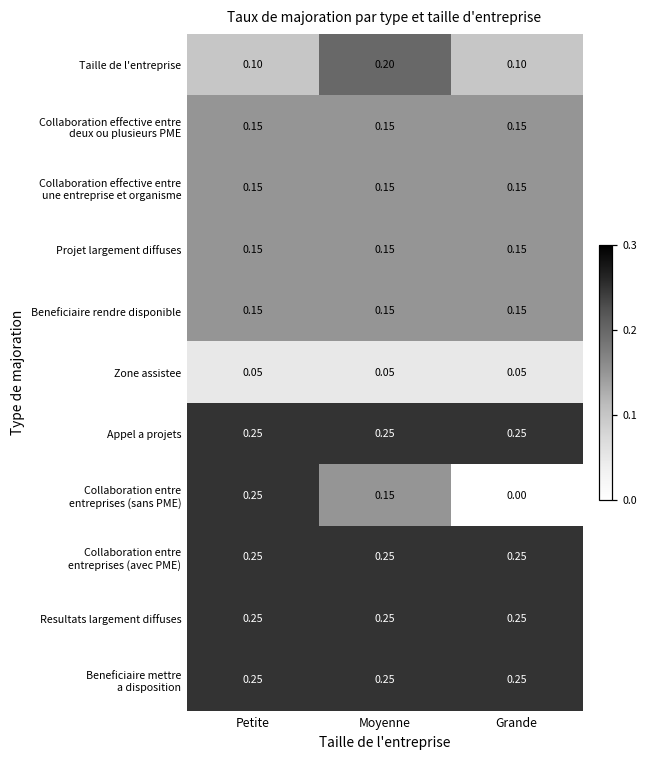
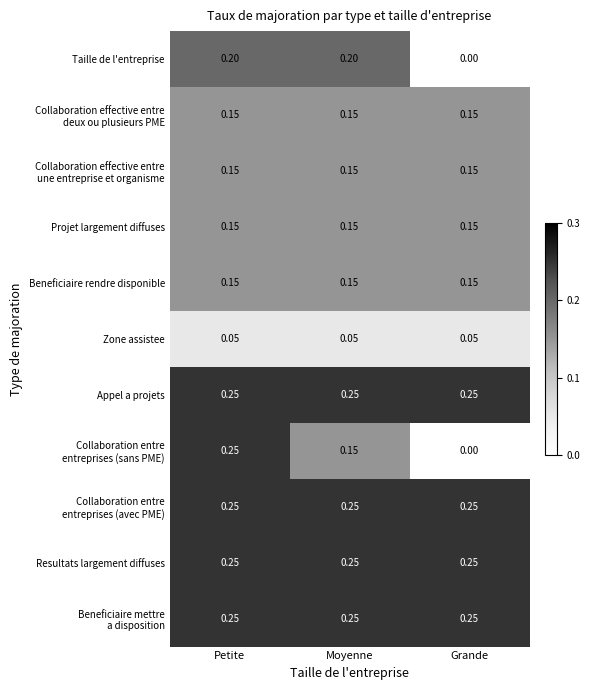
  {
    "Taille de l'entreprise": {
-     "Petite": 0.10,
+     "Petite": 0.20,
      "Moyenne": 0.20,
-     "Grande": 0.10
+     "Grande": 0.00
    },
    "Collaboration effective entre deux ou plusieurs PME": {
      "Petite": 0.15,
      "Moyenne": 0.15,
      "Grande": 0.15
    },
    "Collaboration effective entre une entreprise et organisme": {
      "Petite": 0.15,
      "Moyenne": 0.15,
      "Grande": 0.15
    },
    "Projet largement diffuses": {
      "Petite": 0.15,
      "Moyenne": 0.15,
      "Grande": 0.15
    },
    "Beneficiaire rendre disponible": {
      "Petite": 0.15,
      "Moyenne": 0.15,
      "Grande": 0.15
    },
    "Zone assistee": {
      "Petite": 0.05,
      "Moyenne": 0.05,
      "Grande": 0.05
    },
    "Appel a projets": {
      "Petite": 0.25,
      "Moyenne": 0.25,
      "Grande": 0.25
    },
    "Collaboration entre entreprises (sans PME)": {
      "Petite": 0.25,
      "Moyenne": 0.15,
      "Grande": 0.00
    },
    "Collaboration entre entreprises (avec PME)": {
      "Petite": 0.25,
      "Moyenne": 0.25,
      "Grande": 0.25
    },
    "Resultats largement diffuses": {
      "Petite": 0.25,
      "Moyenne": 0.25,
      "Grande": 0.25
    },
    "Beneficiaire mettre a disposition": {
      "Petite": 0.25,
      "Moyenne": 0.25,
      "Grande": 0.25
    }
  }
